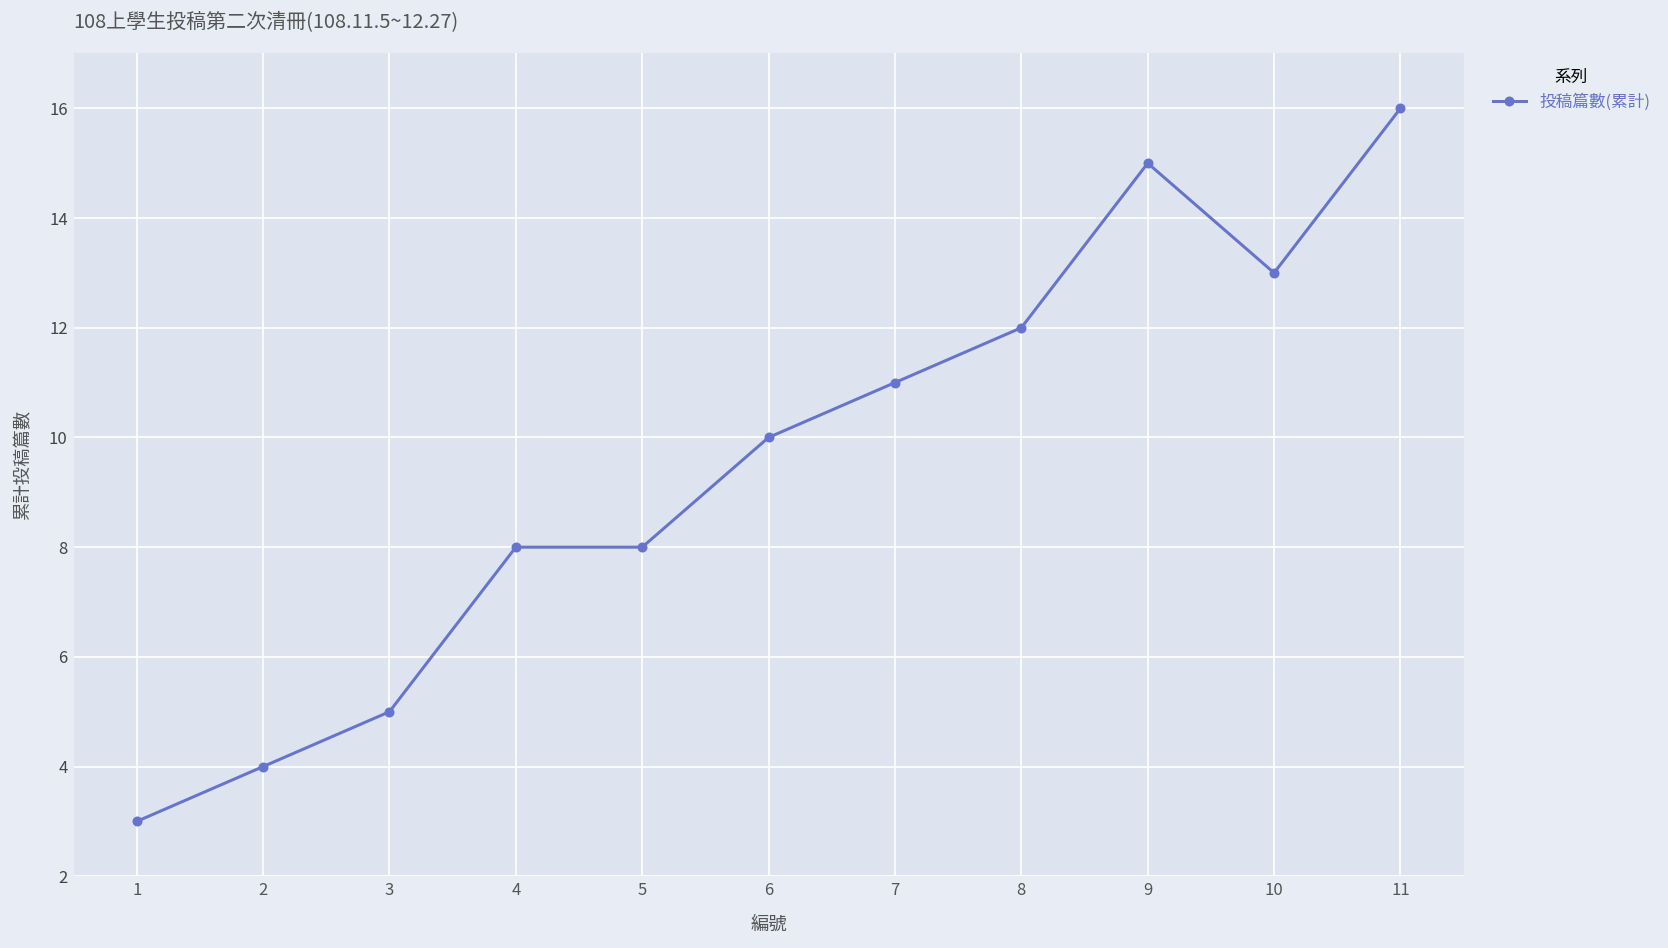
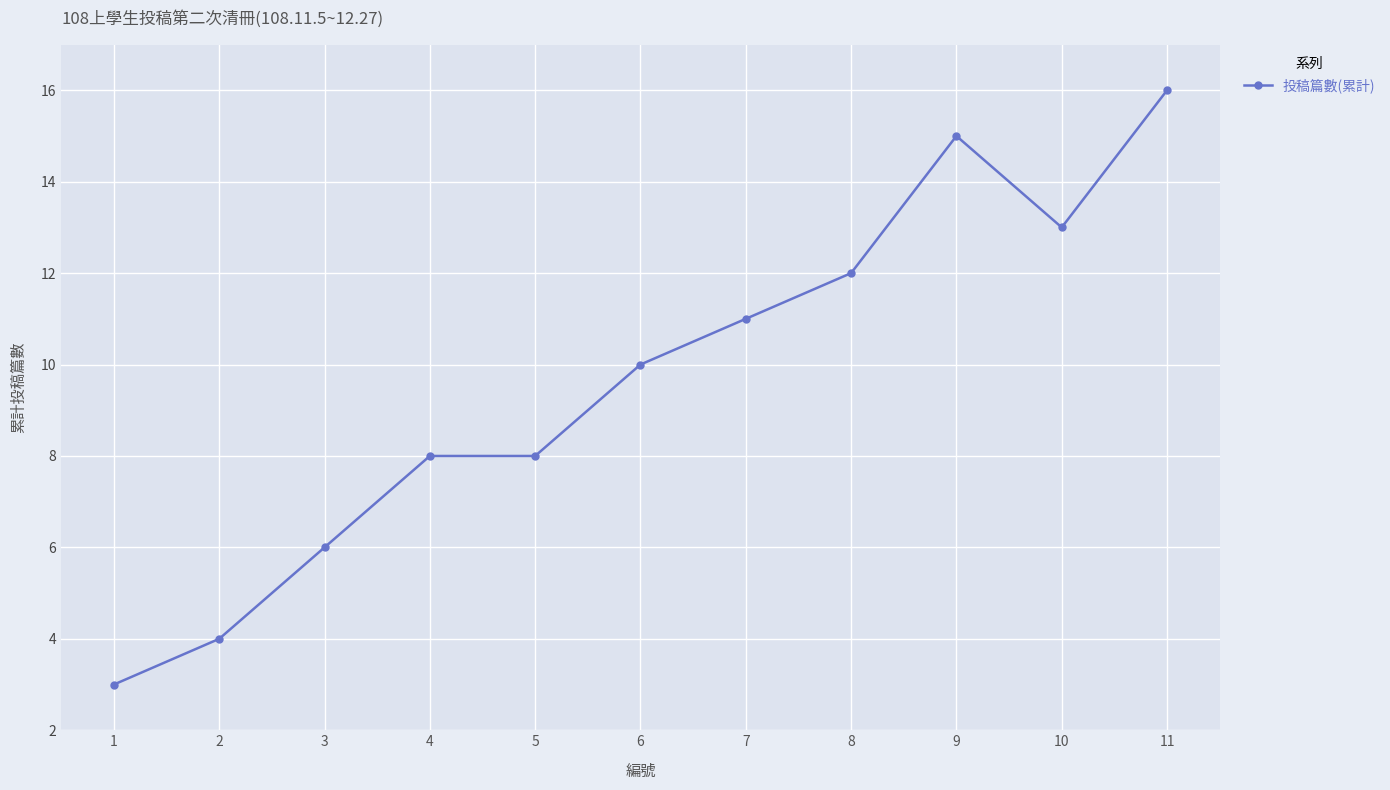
  {
    "1": 3,
    "2": 4,
-   "3": 5,
+   "3": 6,
    "4": 8,
    "5": 8,
    "6": 10,
    "7": 11,
    "8": 12,
    "9": 15,
    "10": 13,
    "11": 16
  }
